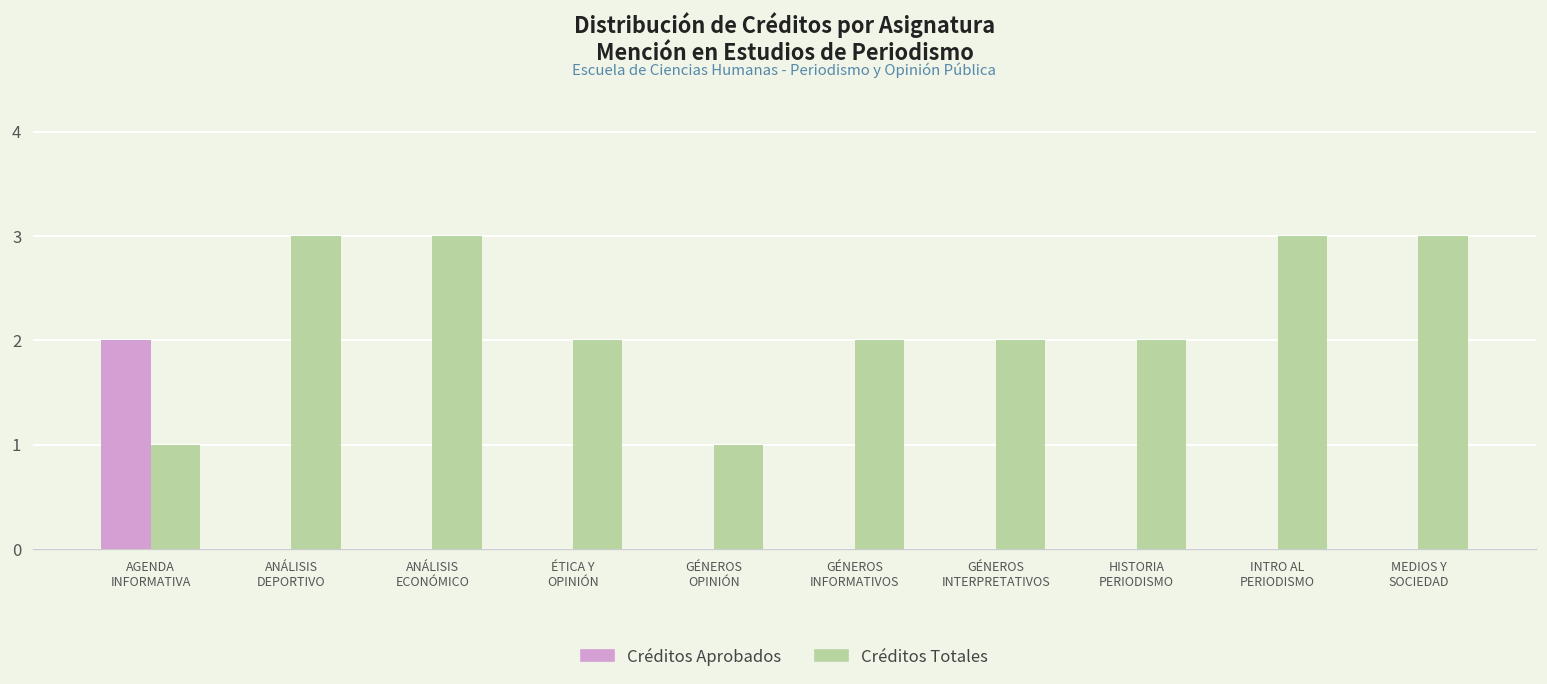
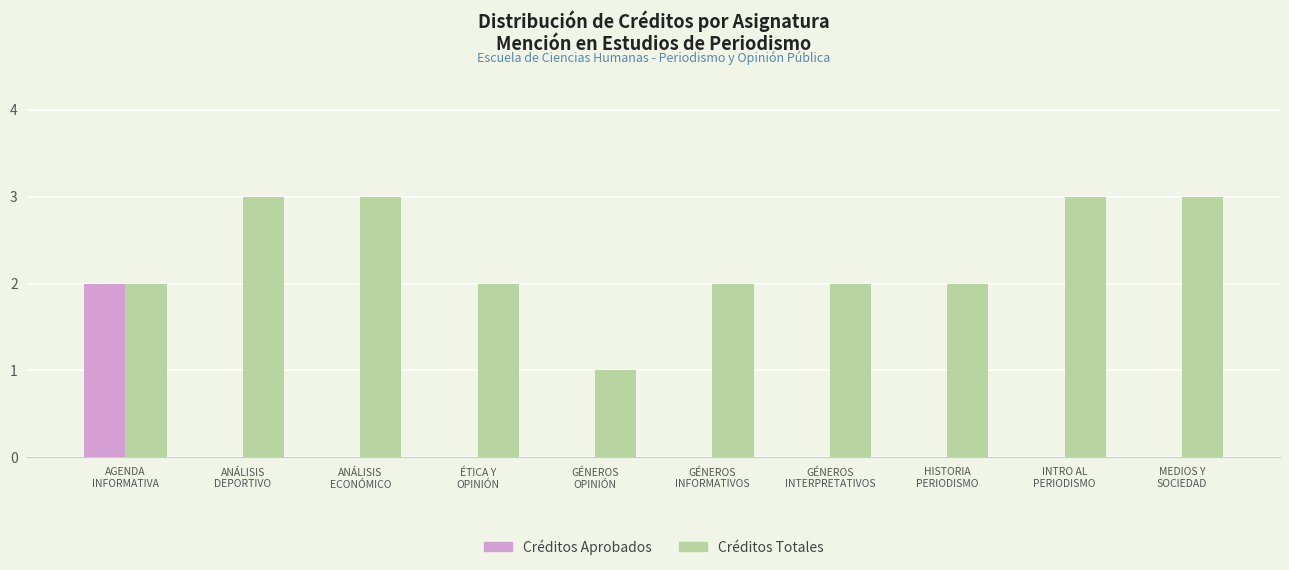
  {
    "Créditos Aprobados": {
      "AGENDA INFORMATIVA": 2,
      "ANÁLISIS DEPORTIVO": 0,
      "ANÁLISIS ECONÓMICO": 0,
      "ÉTICA Y OPINIÓN": 0,
      "GÉNEROS OPINIÓN": 0,
      "GÉNEROS INFORMATIVOS": 0,
      "GÉNEROS INTERPRETATIVOS": 0,
      "HISTORIA PERIODISMO": 0,
      "INTRO AL PERIODISMO": 0,
      "MEDIOS Y SOCIEDAD": 0
    },
    "Créditos Totales": {
-     "AGENDA INFORMATIVA": 1,
+     "AGENDA INFORMATIVA": 2,
      "ANÁLISIS DEPORTIVO": 3,
      "ANÁLISIS ECONÓMICO": 3,
      "ÉTICA Y OPINIÓN": 2,
      "GÉNEROS OPINIÓN": 1,
      "GÉNEROS INFORMATIVOS": 2,
      "GÉNEROS INTERPRETATIVOS": 2,
      "HISTORIA PERIODISMO": 2,
      "INTRO AL PERIODISMO": 3,
      "MEDIOS Y SOCIEDAD": 3
    }
  }
